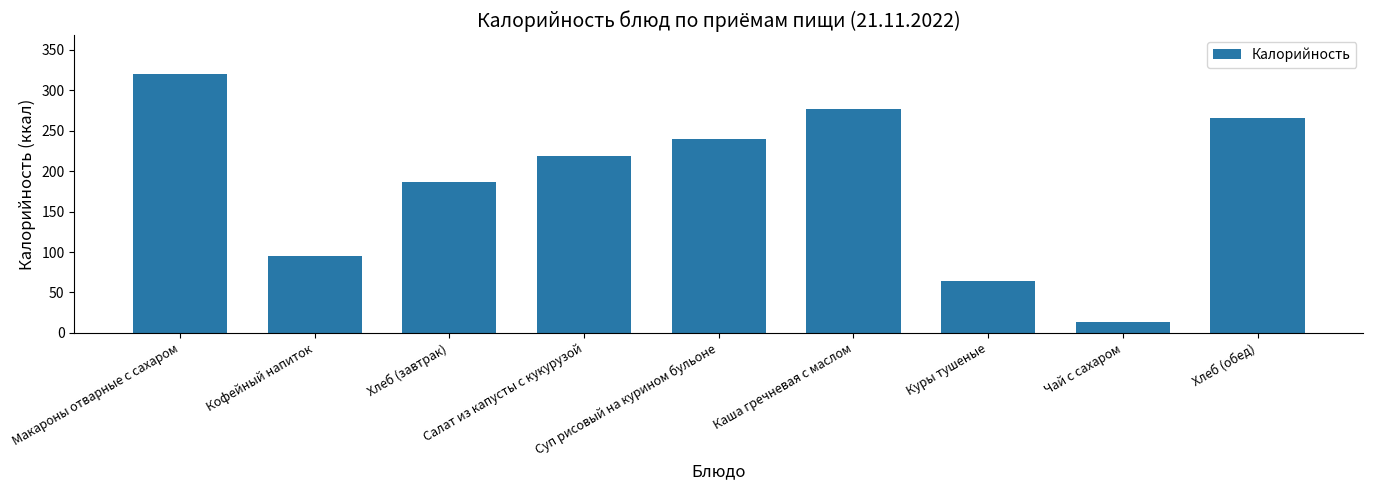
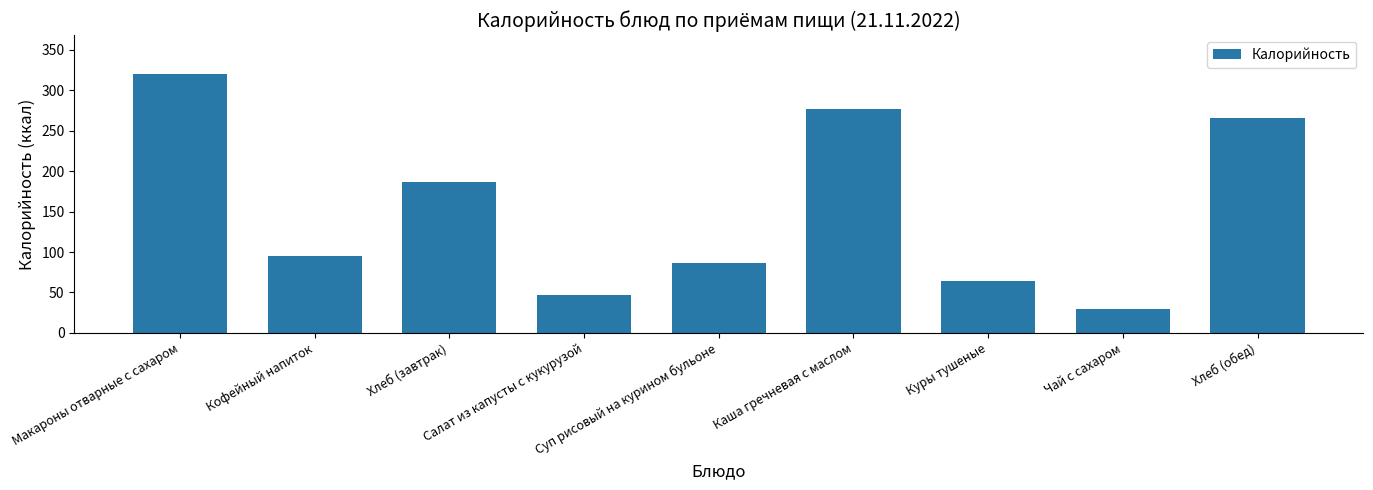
  {
    "Макароны отварные с сахаром": 320,
    "Кофейный напиток": 100,
    "Хлеб (завтрак)": 190,
-   "Салат из капусты с кукурузой": 220,
-   "Суп рисовый на курином бульоне": 240,
+   "Салат из капусты с кукурузой": 50,
+   "Суп рисовый на курином бульоне": 90,
    "Каша гречневая с маслом": 280,
    "Куры тушеные": 60,
-   "Чай с сахаром": 10,
+   "Чай с сахаром": 30,
    "Хлеб (обед)": 270
  }
